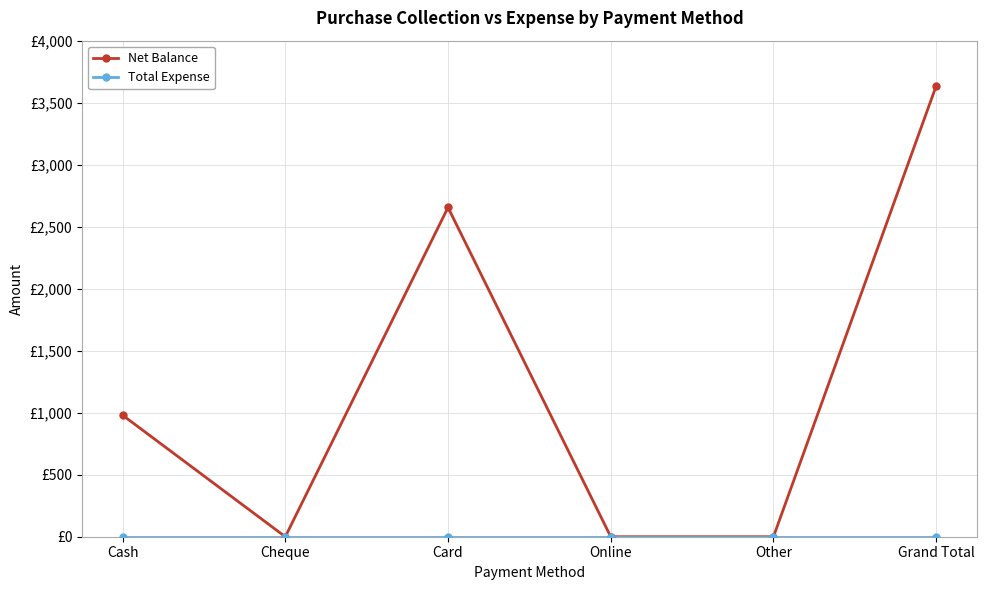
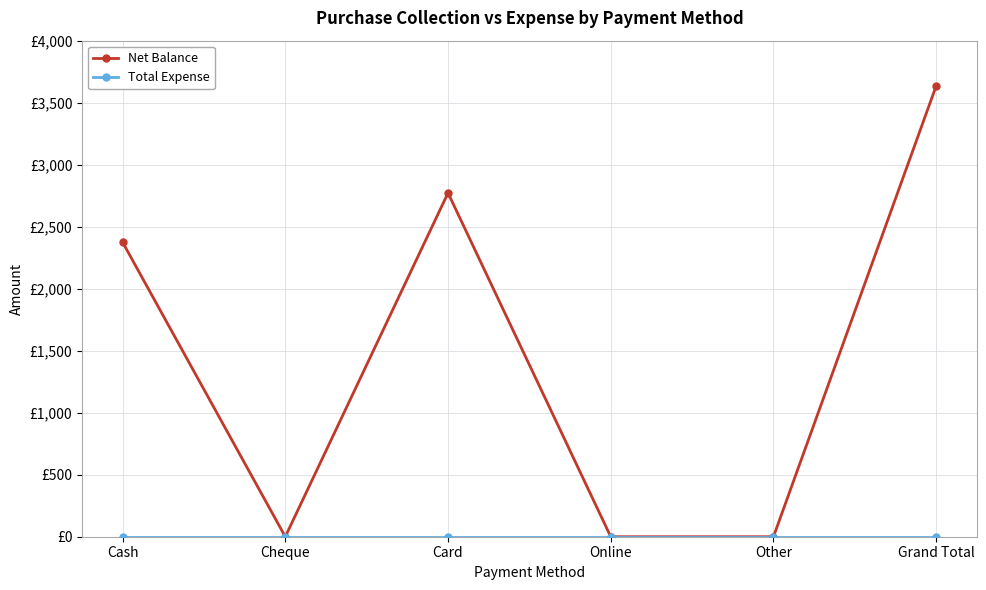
  {
    "Net Balance": {
-     "Cash": "£980",
-     "Card": "£2,660",
+     "Cash": "£2,380",
+     "Card": "£2,770",
      "Grand Total": "£3,640"
    },
    "Total Expense": {
      "Cash": "£0",
      "Card": "£0",
      "Grand Total": "£0"
    }
  }
